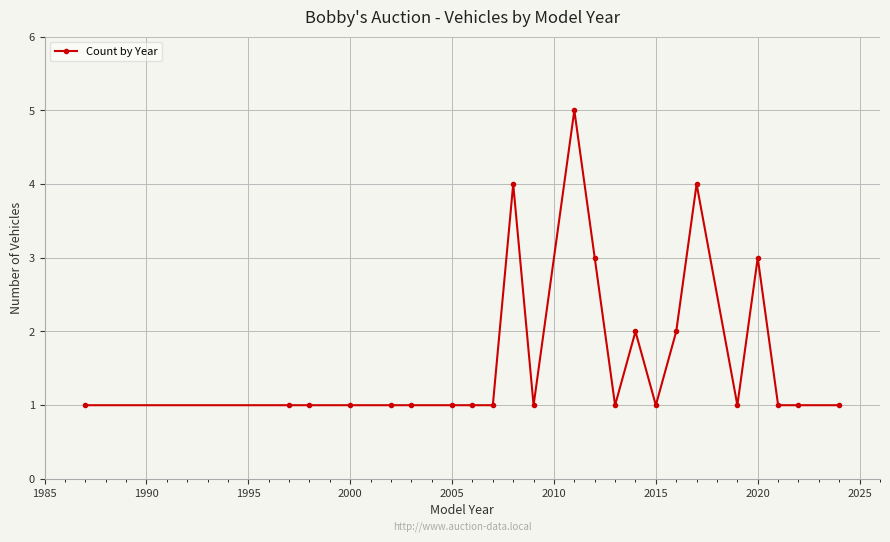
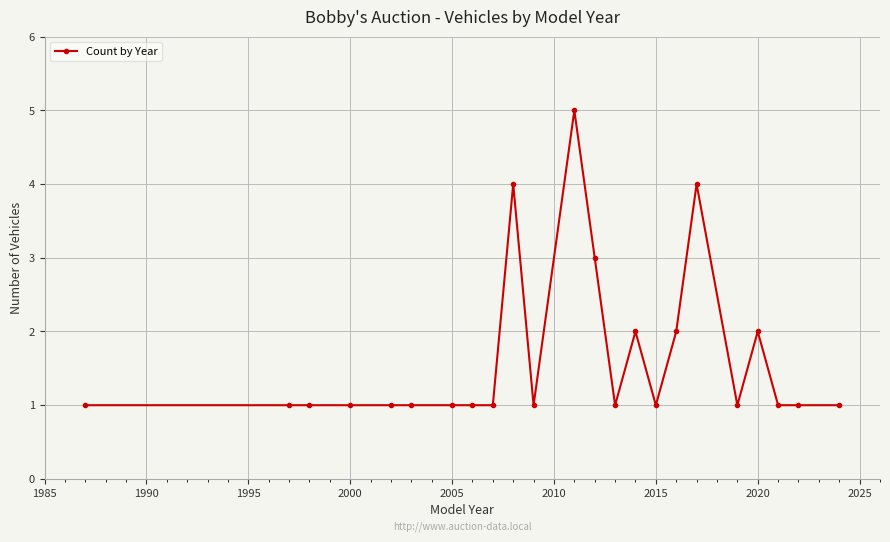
  {
    "2000": 1,
    "2005": 1,
    "2015": 1,
-   "2020": 3
+   "2020": 2
  }
